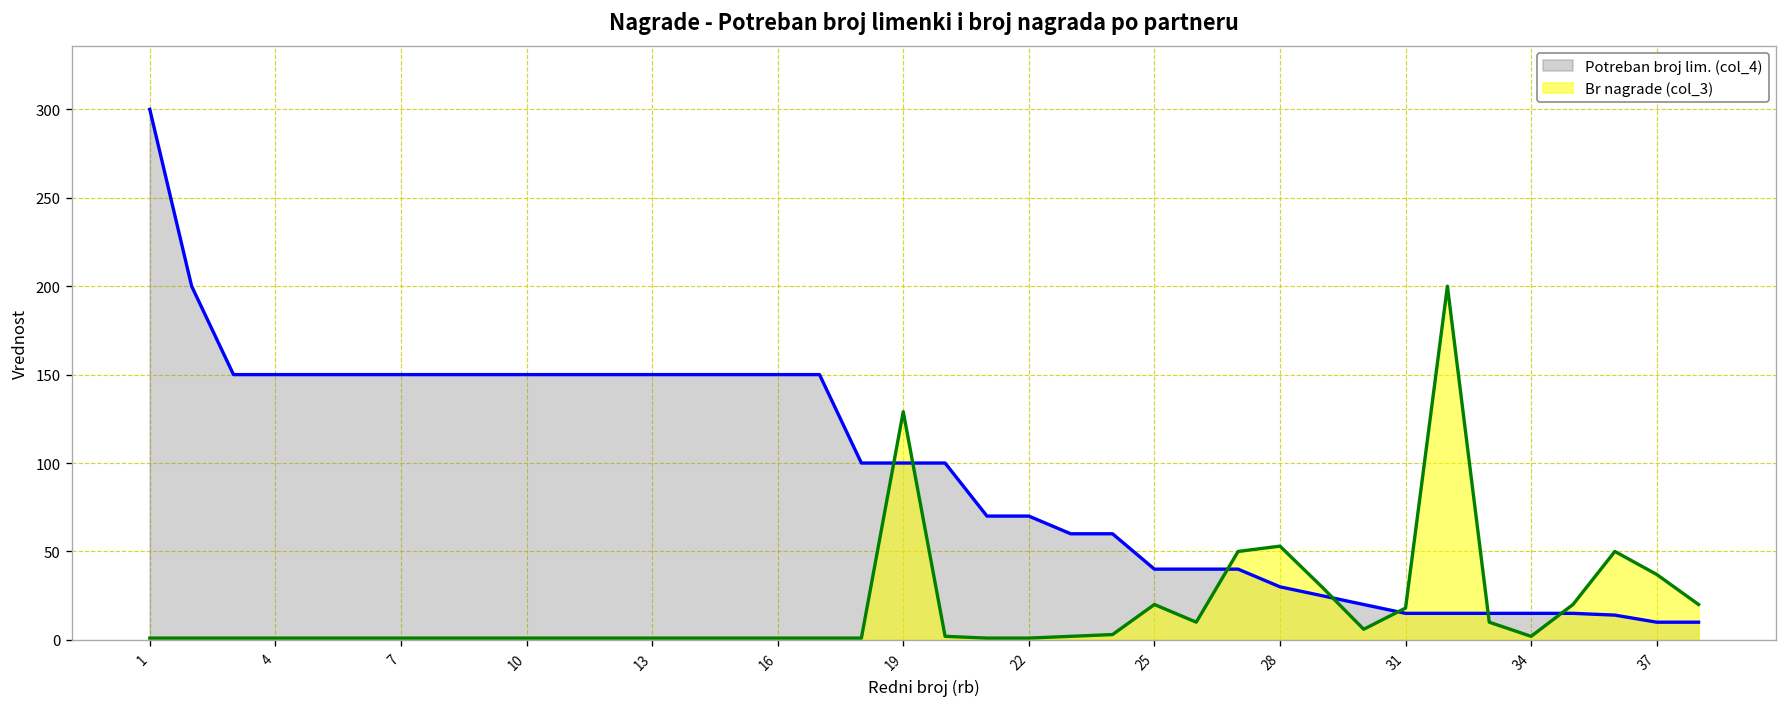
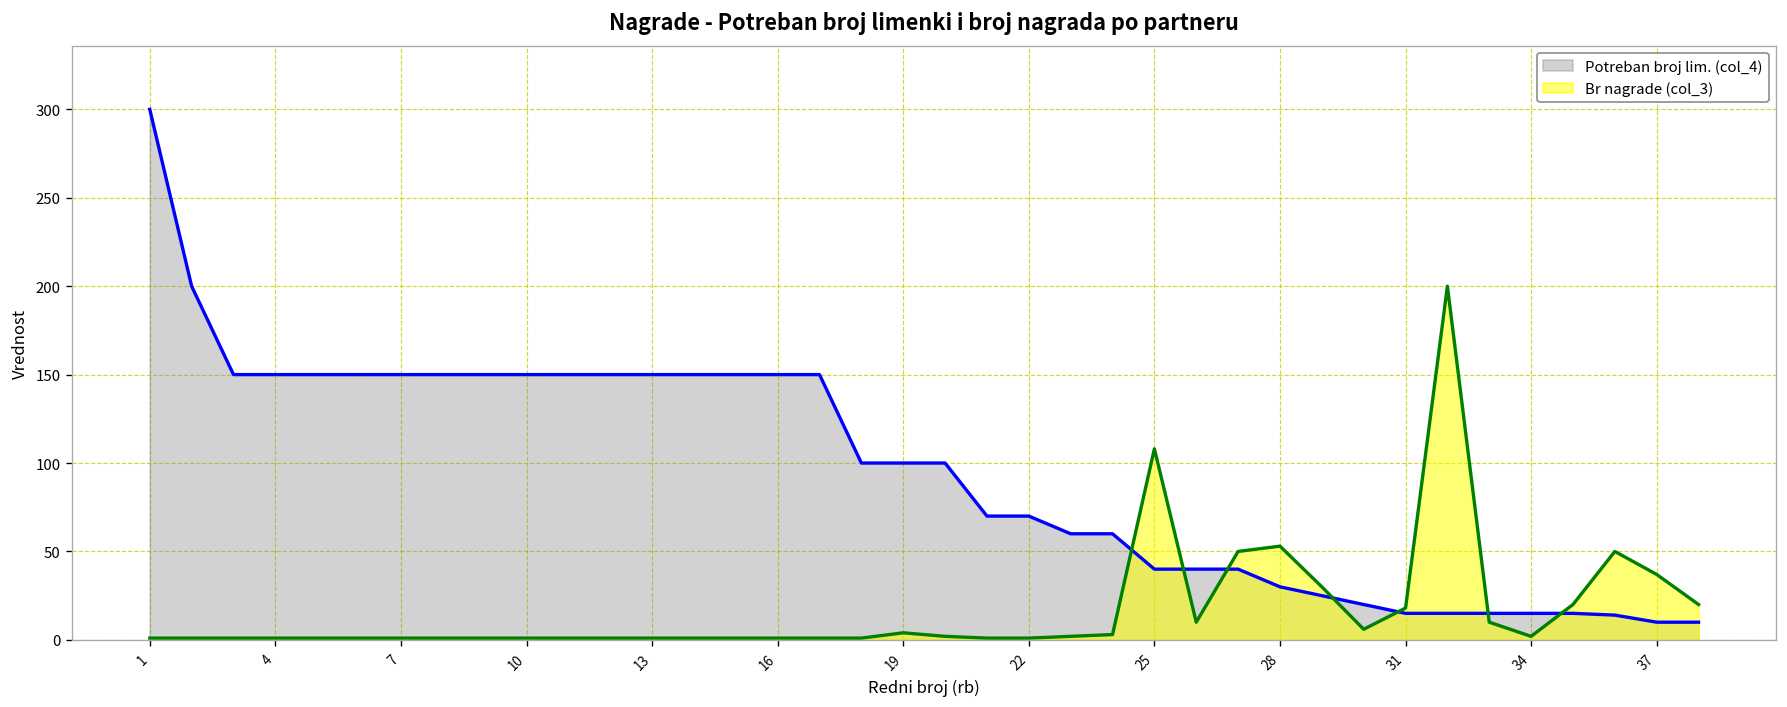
  {
    "Potreban broj lim. (col_4)": {
      "1": 300,
      "4": 150,
      "7": 150,
      "10": 150,
      "13": 150,
      "16": 150,
      "19": 100,
      "22": 70,
      "25": 40,
      "28": 30,
      "31": 15,
      "34": 15,
      "37": 10
    },
    "Br nagrade (col_3)": {
      "1": 1,
      "4": 1,
      "7": 1,
      "10": 1,
      "13": 1,
      "16": 1,
-     "19": 129,
+     "19": 4,
      "22": 1,
-     "25": 20,
+     "25": 108,
      "28": 53,
      "31": 18,
      "34": 2,
      "37": 37
    }
  }
